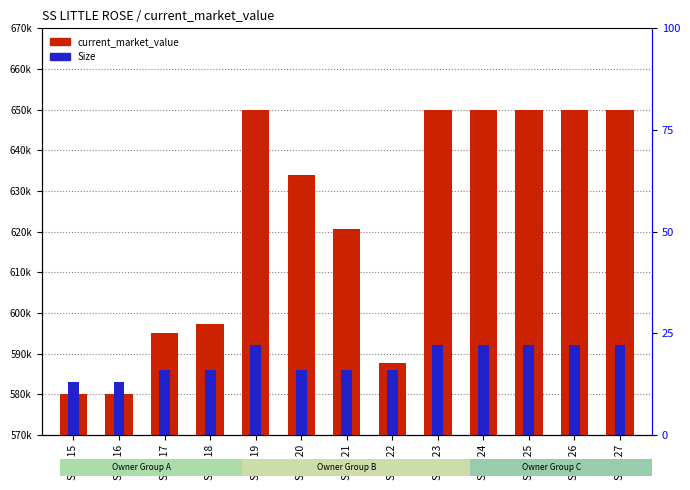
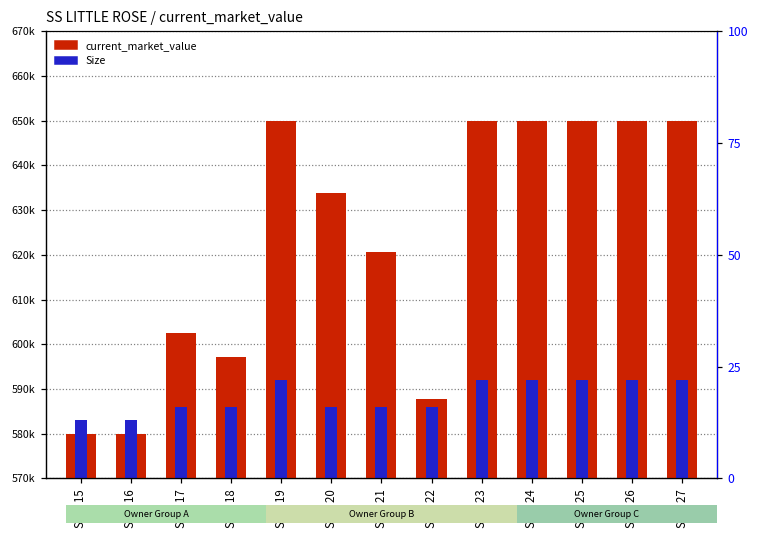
  {
    "current_market_value": {
-     "Sect 17": 595000,
+     "Sect 17": 603000,
      "Sect 18": 597000,
      "Sect 19": 650000,
      "Sect 20": 634000,
      "Sect 21": 621000,
      "Sect 22": 588000,
      "Sect 23": 650000,
      "Sect 24": 650000,
      "Sect 25": 650000,
      "Sect 26": 650000,
      "Sect 27": 650000
    },
    "Size": {
      "Sect 15": 583000,
      "Sect 16": 583000
    }
  }
